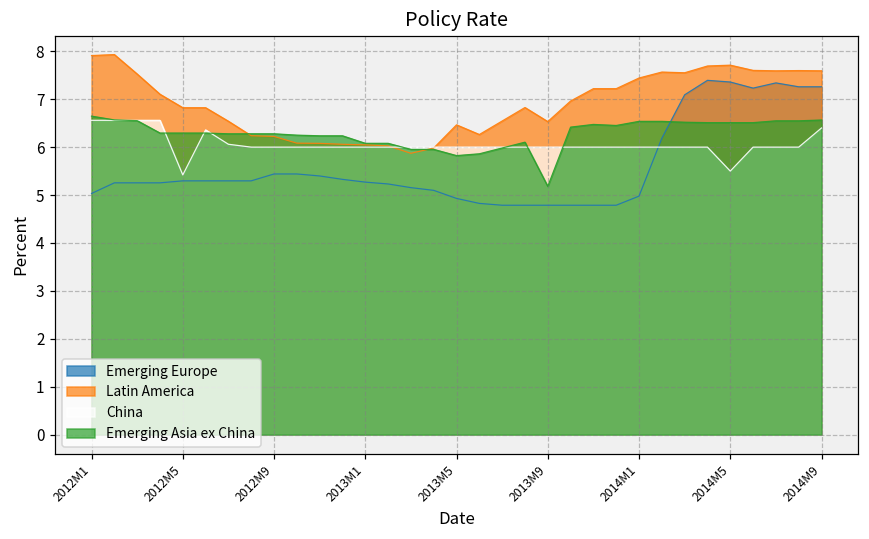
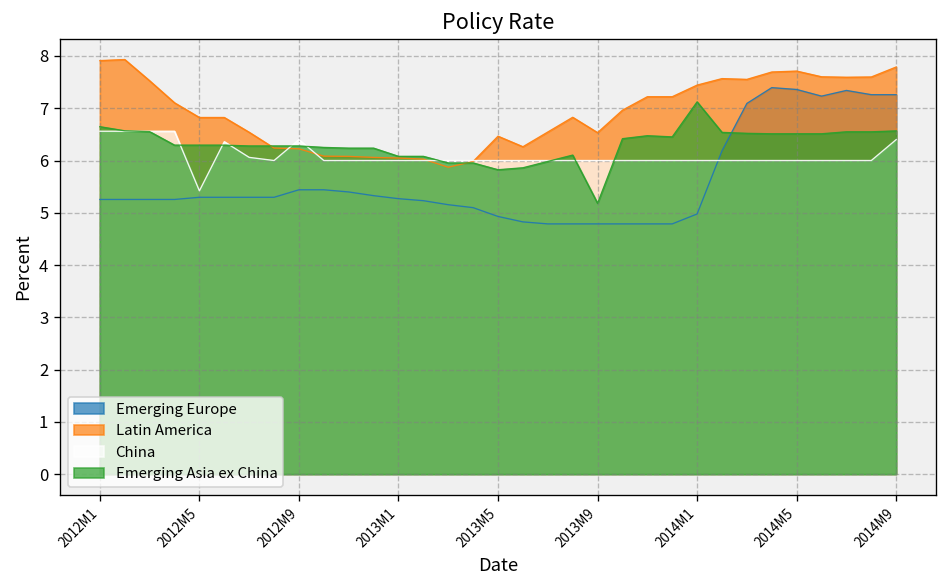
  {
    "Emerging Europe": {
-     "2012M1": 5.0,
+     "2012M1": 5.3,
      "2012M5": 5.3,
      "2012M9": 5.4,
      "2013M1": 5.3,
      "2013M5": 4.9,
      "2013M9": 4.8,
      "2014M1": 5.0,
      "2014M5": 7.4,
      "2014M9": 7.3
    },
    "Latin America": {
      "2012M1": 7.9,
      "2012M5": 6.8,
      "2013M5": 6.5,
      "2013M9": 6.5,
      "2014M1": 7.4,
      "2014M5": 7.7,
-     "2014M9": 7.6
+     "2014M9": 7.8
    },
    "China": {
      "2012M1": 6.6,
      "2012M5": 5.4,
-     "2012M9": 6.0,
+     "2012M9": 6.4,
      "2013M5": 6.0,
      "2013M9": 6.0,
      "2014M1": 6.0,
-     "2014M5": 5.5,
+     "2014M5": 6.0,
      "2014M9": 6.4
    },
    "Emerging Asia ex China": {
      "2012M1": 6.6,
      "2012M5": 6.3,
      "2013M5": 5.8,
      "2013M9": 5.2,
-     "2014M1": 6.5,
+     "2014M1": 7.1,
      "2014M5": 6.5,
      "2014M9": 6.6
    }
  }
